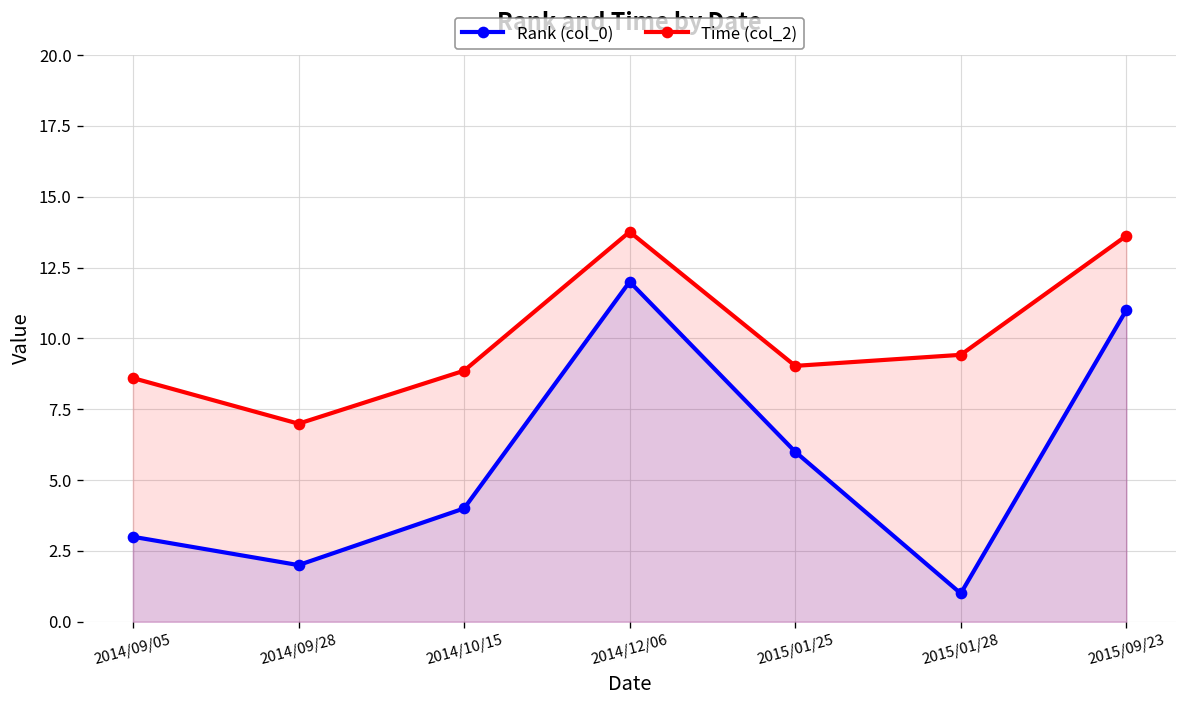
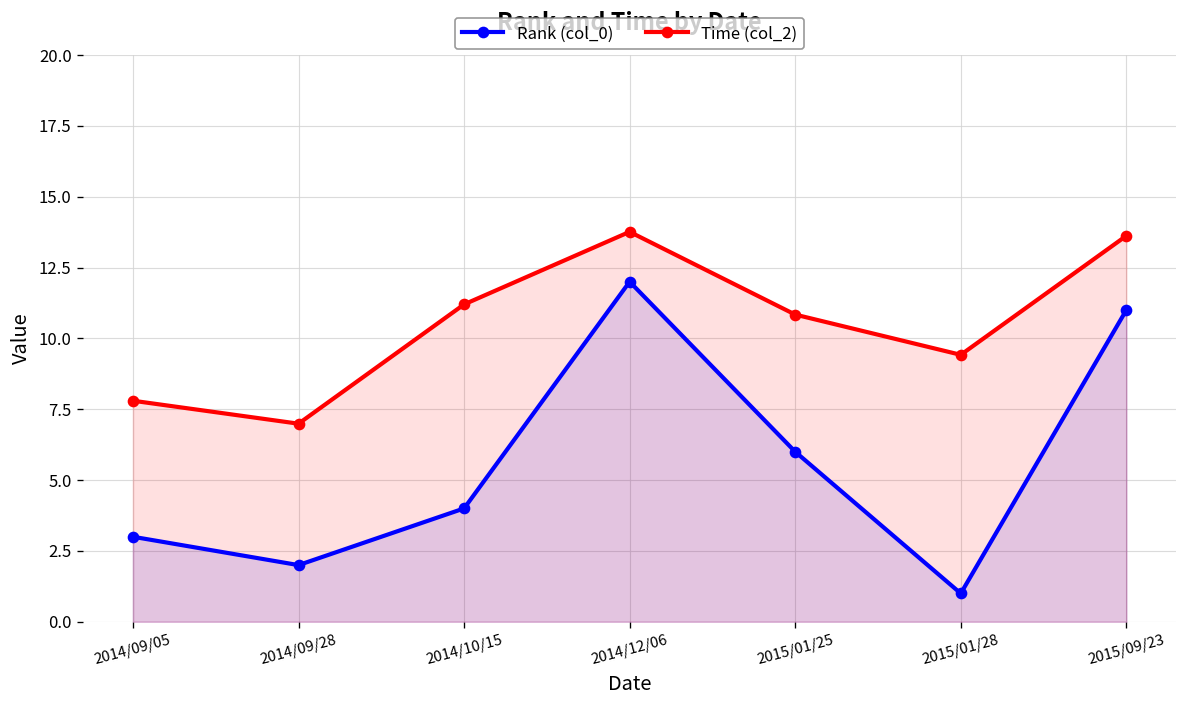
  {
    "Rank (col_0)": {
      "2014/09/05": 3.0,
      "2014/09/28": 2.0,
      "2014/10/15": 4.0,
      "2014/12/06": 12.0,
      "2015/01/25": 6.0,
      "2015/01/28": 1.0,
      "2015/09/23": 11.0
    },
    "Time (col_2)": {
-     "2014/09/05": 8.6,
+     "2014/09/05": 7.8,
      "2014/09/28": 7.0,
-     "2014/10/15": 8.9,
+     "2014/10/15": 11.2,
      "2014/12/06": 13.8,
-     "2015/01/25": 9.0,
+     "2015/01/25": 10.8,
      "2015/01/28": 9.4,
      "2015/09/23": 13.6
    }
  }
